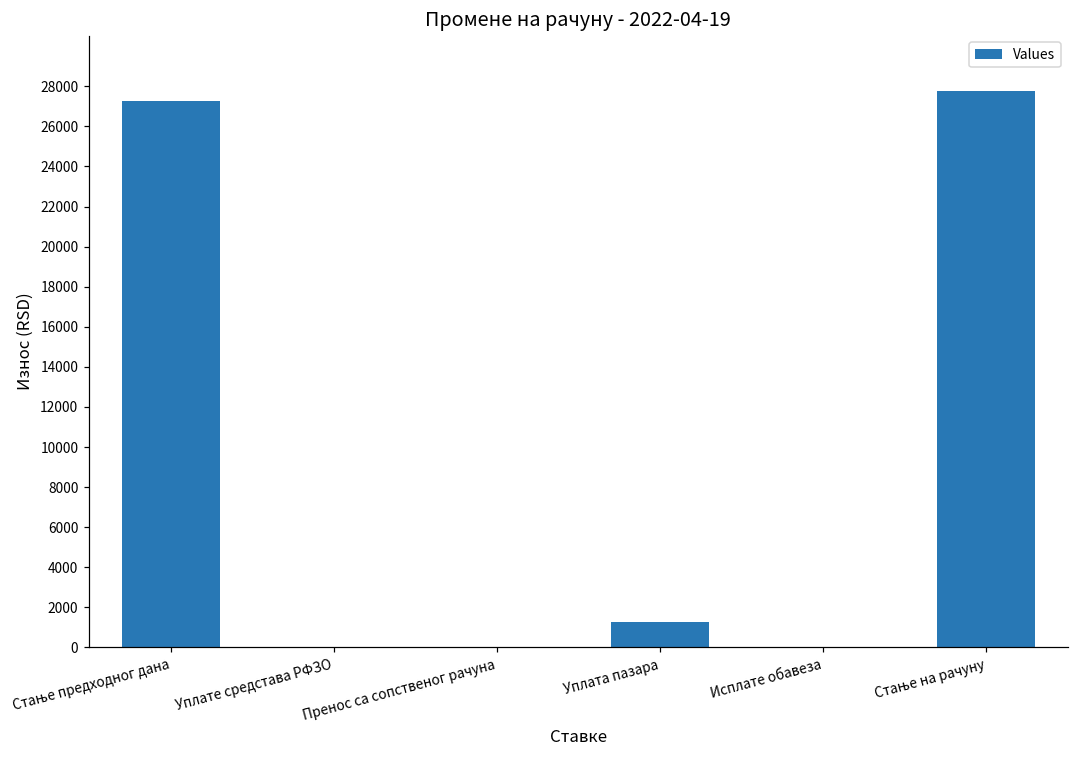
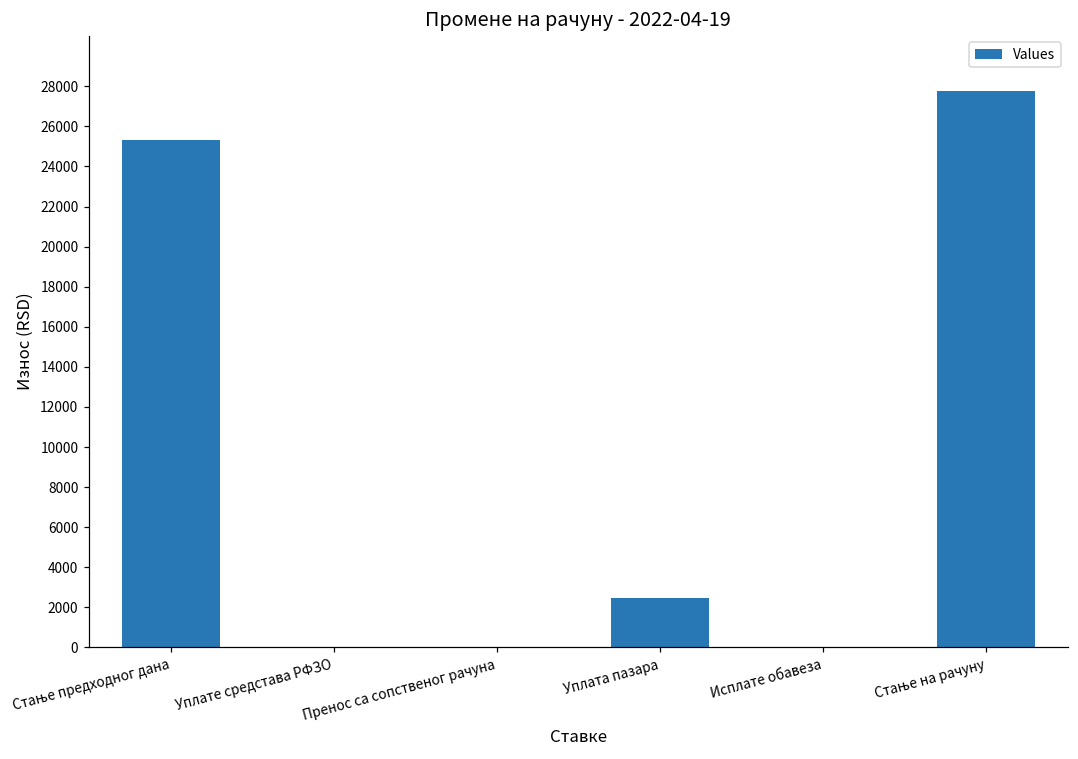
  {
-   "Стање предходног дана": 27300,
+   "Стање предходног дана": 25300,
    "Уплате средстава РФЗО": 0,
    "Пренос са сопственог рачуна": 0,
-   "Уплата пазара": 1300,
+   "Уплата пазара": 2500,
    "Исплате обавеза": 0,
    "Стање на рачуну": 27800
  }
